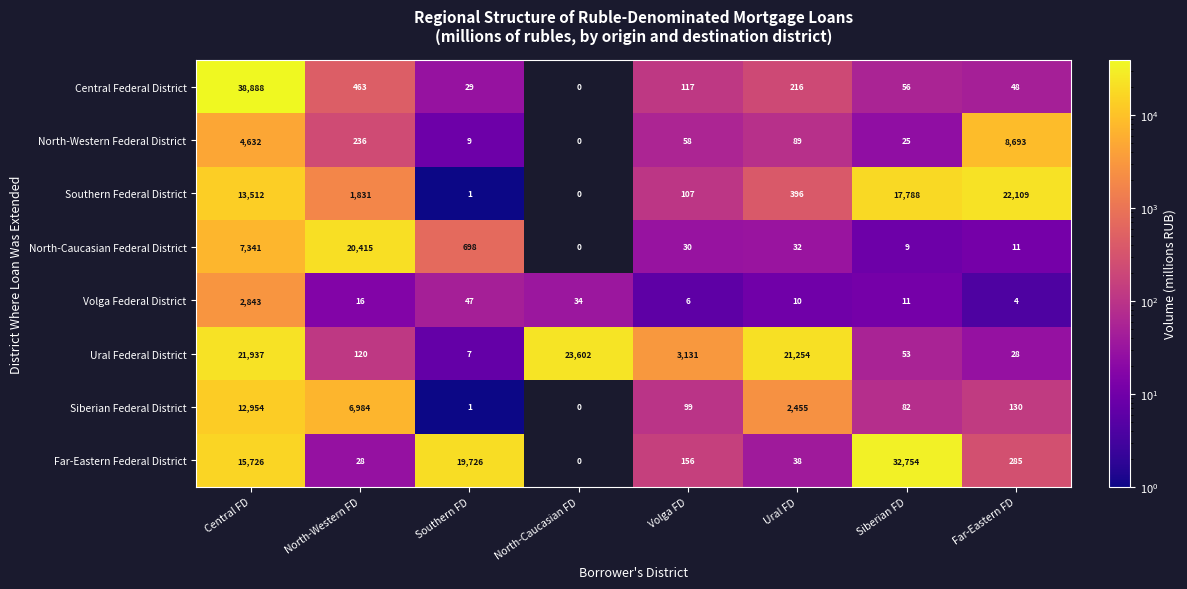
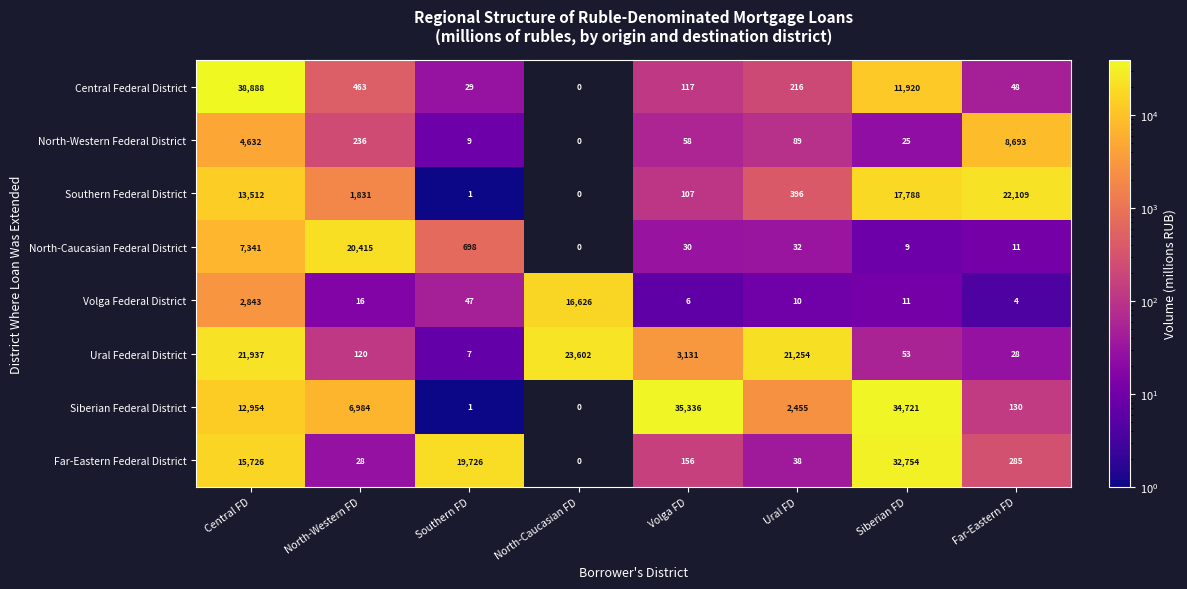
  {
    "Central Federal District": {
      "Central FD": "38,888",
      "North-Western FD": "463",
      "Southern FD": "29",
      "North-Caucasian FD": "0",
      "Volga FD": "117",
      "Ural FD": "216",
-     "Siberian FD": "56",
+     "Siberian FD": "11,920",
      "Far-Eastern FD": "48"
    },
    "North-Western Federal District": {
      "Central FD": "4,632",
      "North-Western FD": "236",
      "Southern FD": "9",
      "North-Caucasian FD": "0",
      "Volga FD": "58",
      "Ural FD": "89",
      "Siberian FD": "25",
      "Far-Eastern FD": "8,693"
    },
    "Southern Federal District": {
      "Central FD": "13,512",
      "North-Western FD": "1,831",
      "Southern FD": "1",
      "North-Caucasian FD": "0",
      "Volga FD": "107",
      "Ural FD": "396",
      "Siberian FD": "17,788",
      "Far-Eastern FD": "22,109"
    },
    "North-Caucasian Federal District": {
      "Central FD": "7,341",
      "North-Western FD": "20,415",
      "Southern FD": "698",
      "North-Caucasian FD": "0",
      "Volga FD": "30",
      "Ural FD": "32",
      "Siberian FD": "9",
      "Far-Eastern FD": "11"
    },
    "Volga Federal District": {
      "Central FD": "2,843",
      "North-Western FD": "16",
      "Southern FD": "47",
-     "North-Caucasian FD": "34",
+     "North-Caucasian FD": "16,626",
      "Volga FD": "6",
      "Ural FD": "10",
      "Siberian FD": "11",
      "Far-Eastern FD": "4"
    },
    "Ural Federal District": {
      "Central FD": "21,937",
      "North-Western FD": "120",
      "Southern FD": "7",
      "North-Caucasian FD": "23,602",
      "Volga FD": "3,131",
      "Ural FD": "21,254",
      "Siberian FD": "53",
      "Far-Eastern FD": "28"
    },
    "Siberian Federal District": {
      "Central FD": "12,954",
      "North-Western FD": "6,984",
      "Southern FD": "1",
      "North-Caucasian FD": "0",
-     "Volga FD": "99",
+     "Volga FD": "35,336",
      "Ural FD": "2,455",
-     "Siberian FD": "82",
+     "Siberian FD": "34,721",
      "Far-Eastern FD": "130"
    },
    "Far-Eastern Federal District": {
      "Central FD": "15,726",
      "North-Western FD": "28",
      "Southern FD": "19,726",
      "North-Caucasian FD": "0",
      "Volga FD": "156",
      "Ural FD": "38",
      "Siberian FD": "32,754",
      "Far-Eastern FD": "285"
    }
  }
